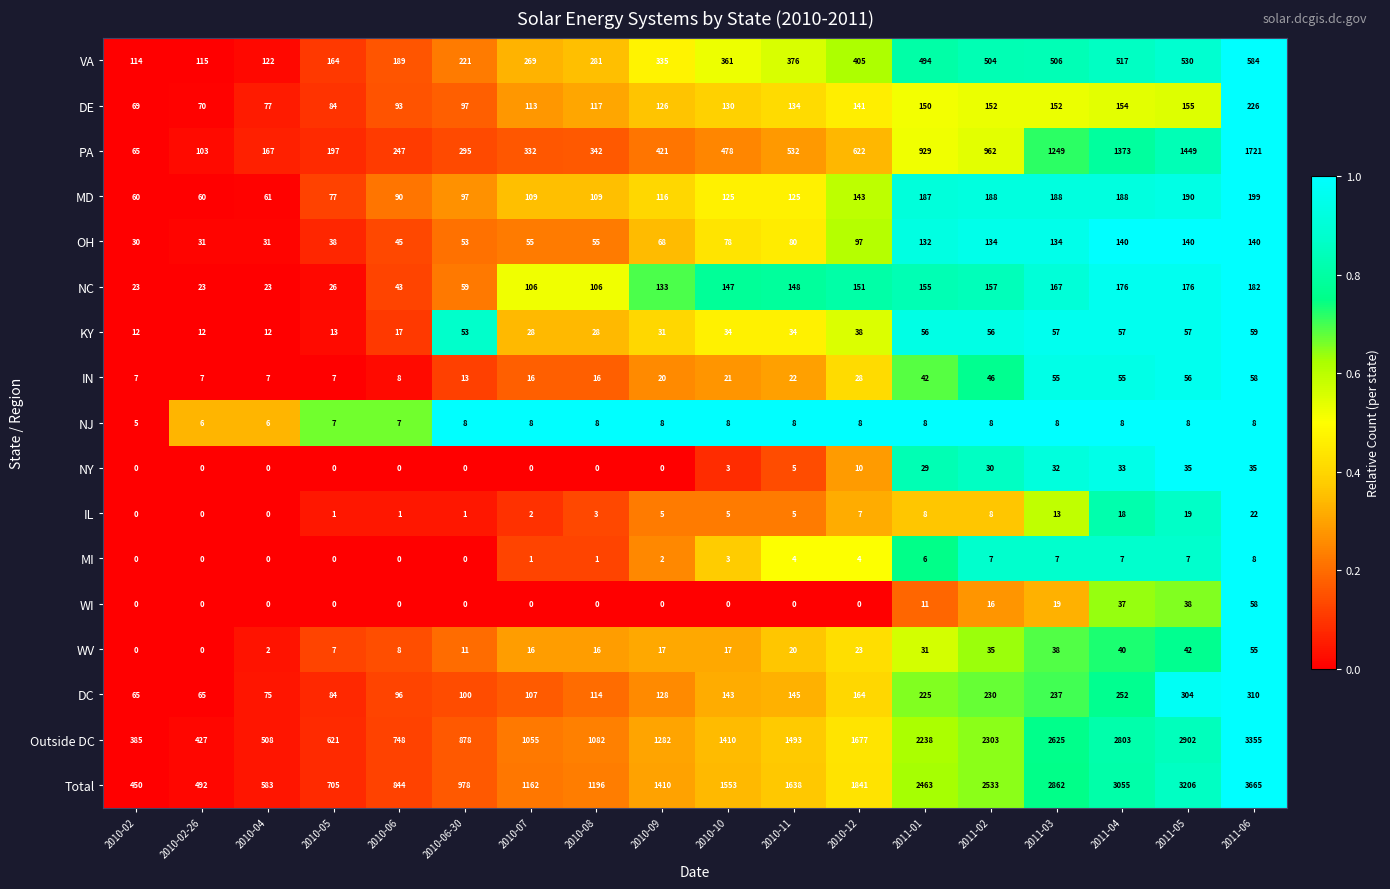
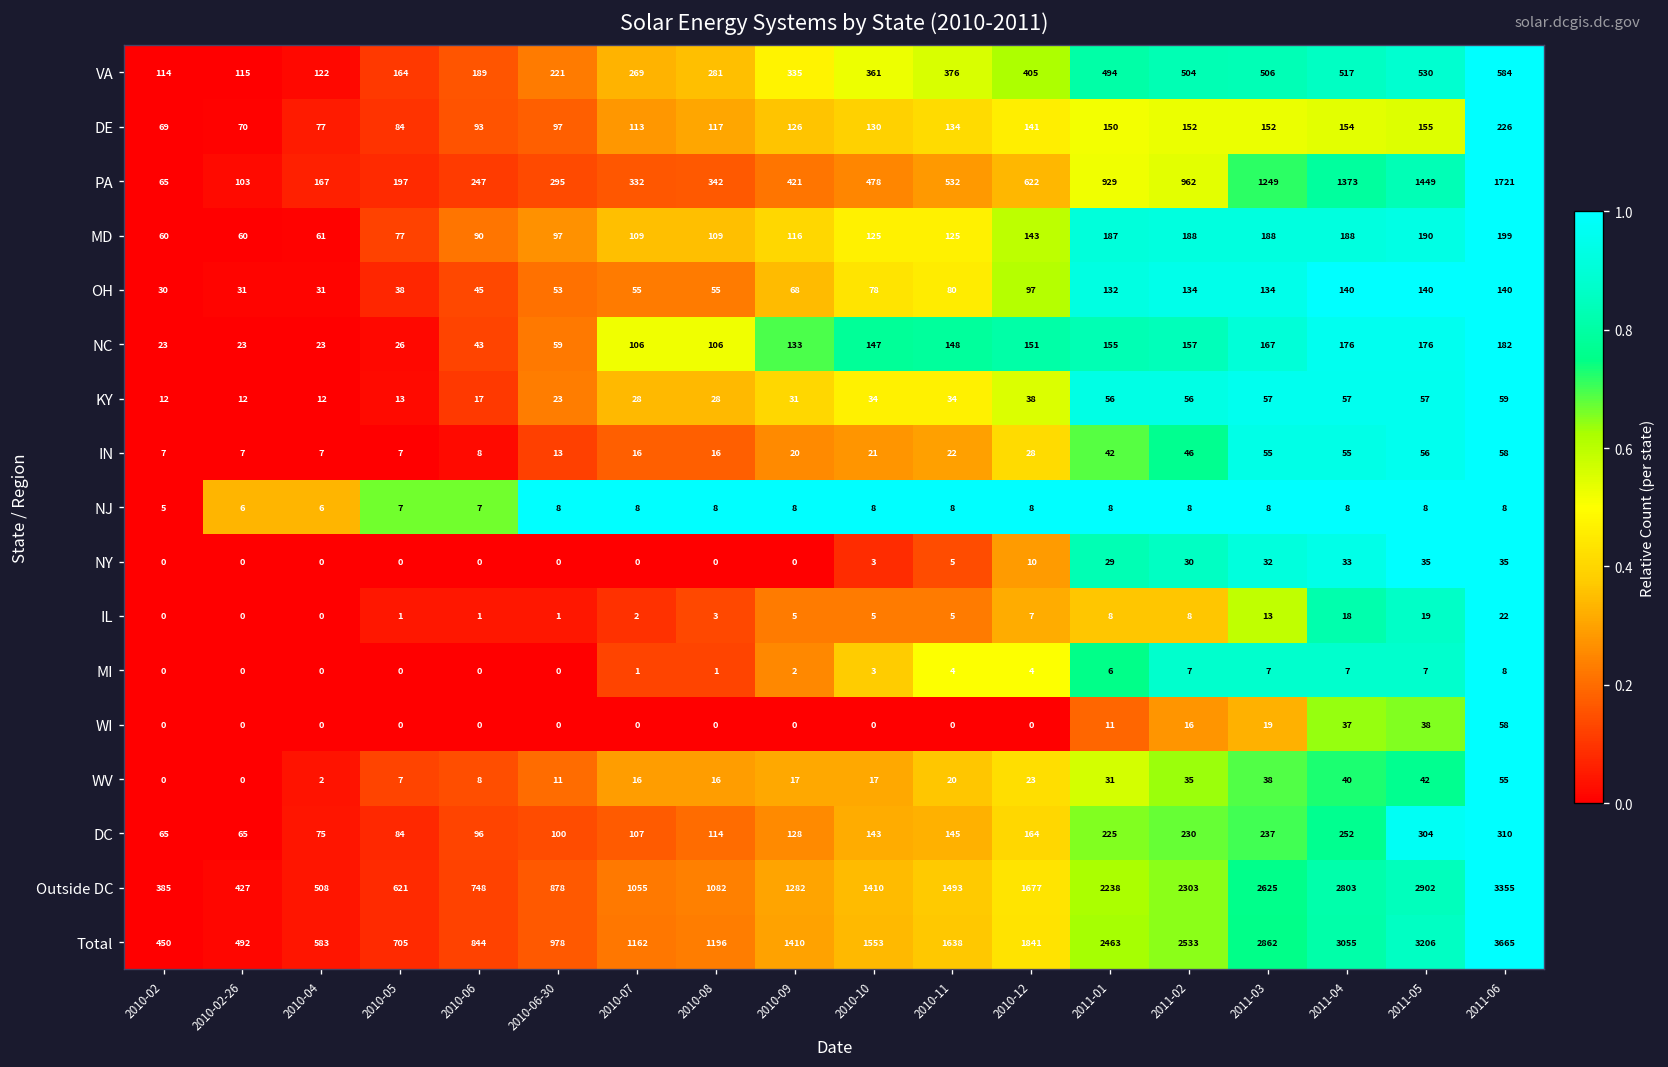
  {
    "KY": {
      "2010-02": 12,
      "2010-02-26": 12,
      "2010-04": 12,
      "2010-05": 13,
      "2010-06": 17,
-     "2010-06-30": 53,
+     "2010-06-30": 23,
      "2010-07": 28,
      "2010-08": 28,
      "2010-09": 31,
      "2010-10": 34,
      "2010-11": 34,
      "2010-12": 38,
      "2011-01": 56,
      "2011-02": 56,
      "2011-03": 57,
      "2011-04": 57,
      "2011-05": 57,
      "2011-06": 59
    }
  }
